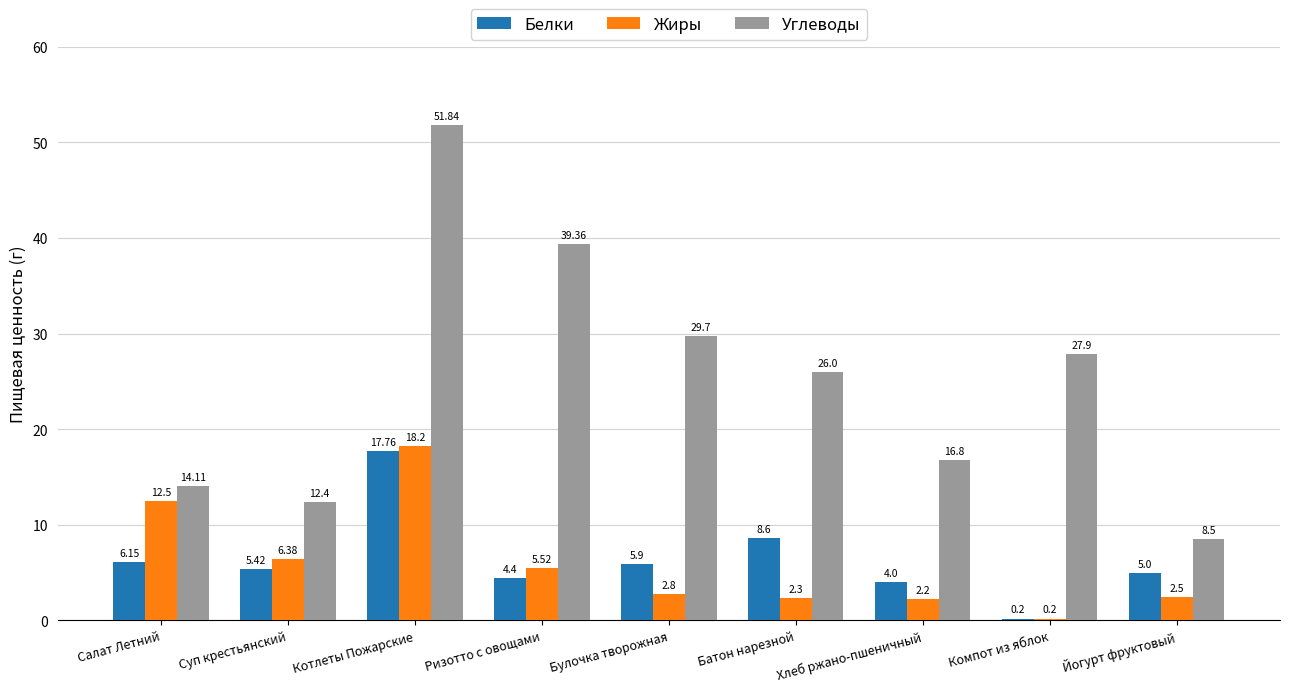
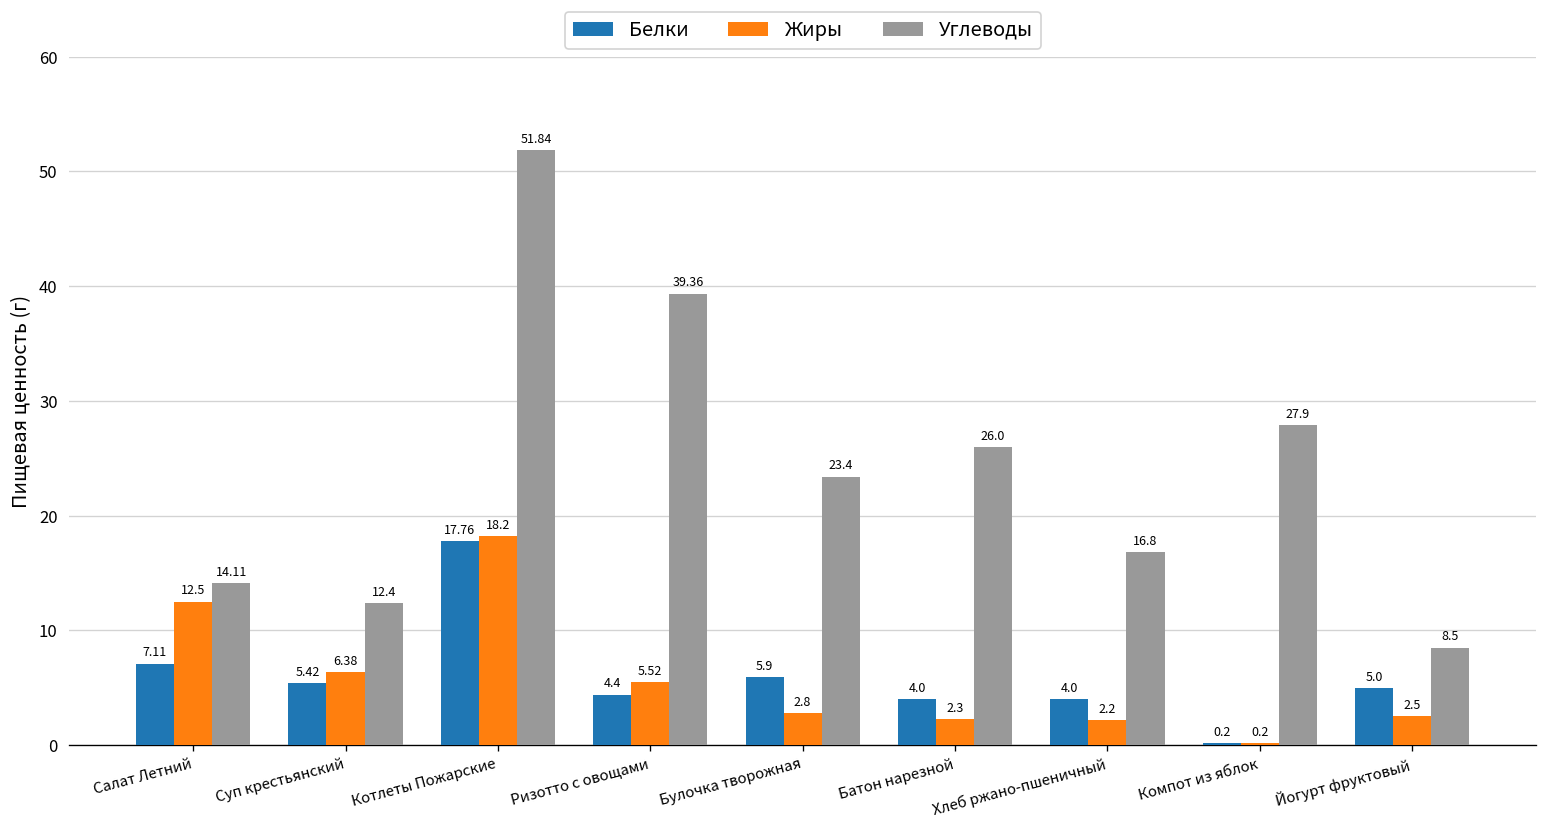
  {
    "Белки": {
-     "Салат Летний": 6.15,
+     "Салат Летний": 7.11,
      "Суп крестьянский": 5.42,
      "Котлеты Пожарские": 17.76,
      "Ризотто с овощами": 4.4,
      "Булочка творожная": 5.9,
-     "Батон нарезной": 8.6,
+     "Батон нарезной": 4.0,
      "Хлеб ржано-пшеничный": 4.0,
      "Компот из яблок": 0.2,
      "Йогурт фруктовый": 5.0
    },
    "Жиры": {
      "Салат Летний": 12.5,
      "Суп крестьянский": 6.38,
      "Котлеты Пожарские": 18.2,
      "Ризотто с овощами": 5.52,
      "Булочка творожная": 2.8,
      "Батон нарезной": 2.3,
      "Хлеб ржано-пшеничный": 2.2,
      "Компот из яблок": 0.2,
      "Йогурт фруктовый": 2.5
    },
    "Углеводы": {
      "Салат Летний": 14.11,
      "Суп крестьянский": 12.4,
      "Котлеты Пожарские": 51.84,
      "Ризотто с овощами": 39.36,
-     "Булочка творожная": 29.7,
+     "Булочка творожная": 23.4,
      "Батон нарезной": 26.0,
      "Хлеб ржано-пшеничный": 16.8,
      "Компот из яблок": 27.9,
      "Йогурт фруктовый": 8.5
    }
  }
